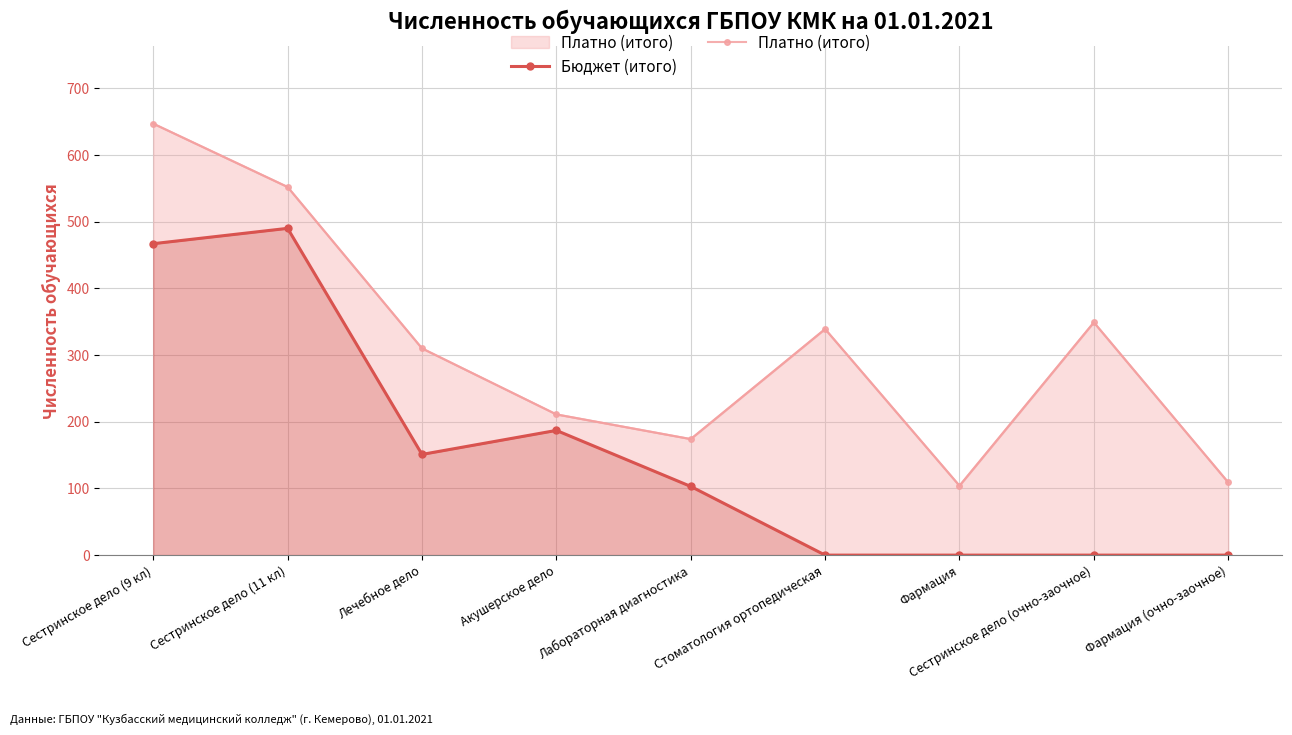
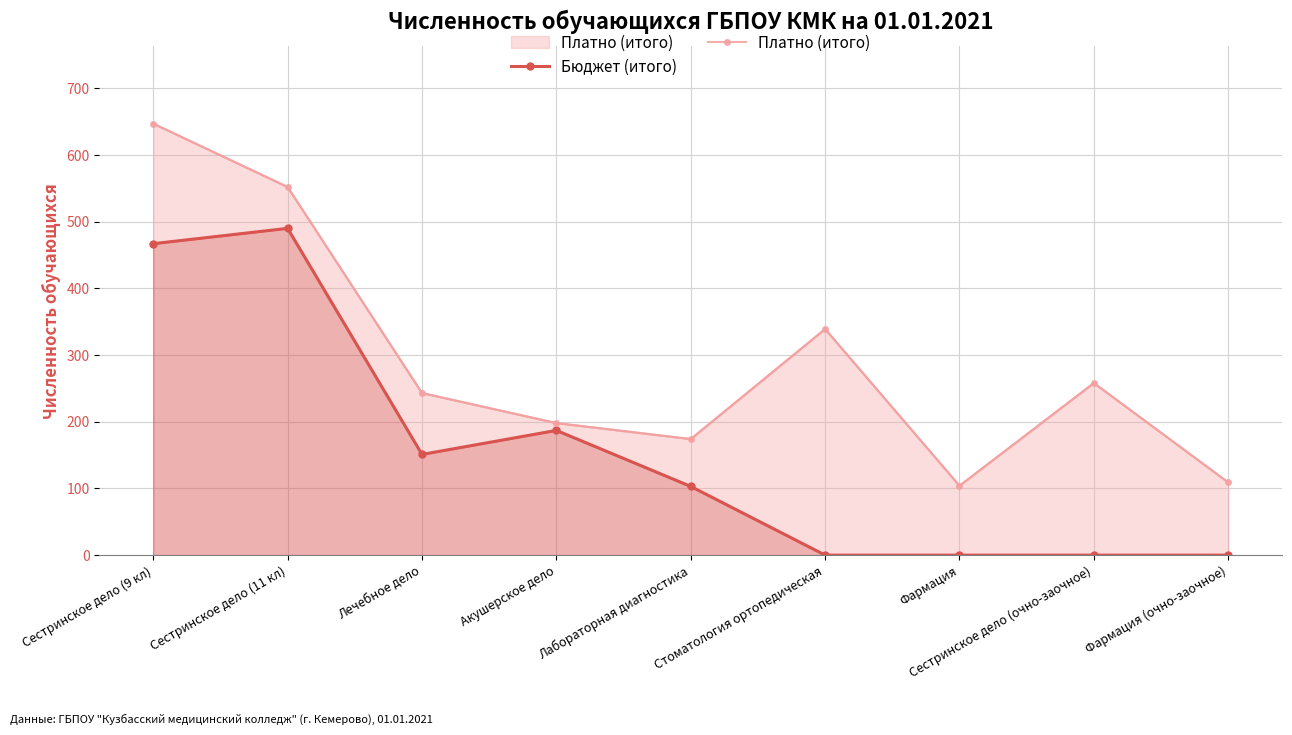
  {
    "Платно (итого)": {
-     "Лечебное дело": 160,
-     "Акушерское дело": 20,
+     "Лечебное дело": 90,
+     "Акушерское дело": 10,
      "Стоматология ортопедическая": 340,
      "Фармация": 100,
-     "Сестринское дело (очно-заочное)": 350,
+     "Сестринское дело (очно-заочное)": 260,
      "Фармация (очно-заочное)": 110
    },
    "Бюджет (итого)": {
      "Сестринское дело (9 кл)": 470,
      "Сестринское дело (11 кл)": 490,
      "Лечебное дело": 150,
      "Акушерское дело": 190,
      "Лабораторная диагностика": 100,
      "Стоматология ортопедическая": 0,
      "Фармация": 0,
      "Сестринское дело (очно-заочное)": 0,
      "Фармация (очно-заочное)": 0
    }
  }
